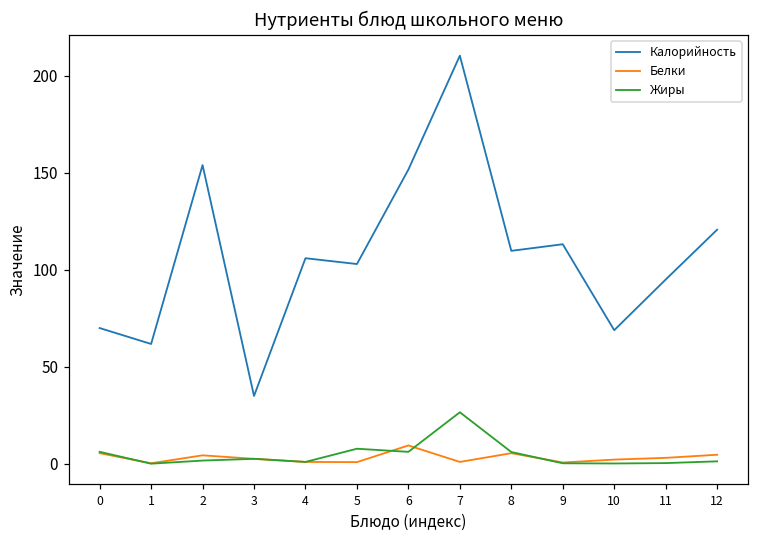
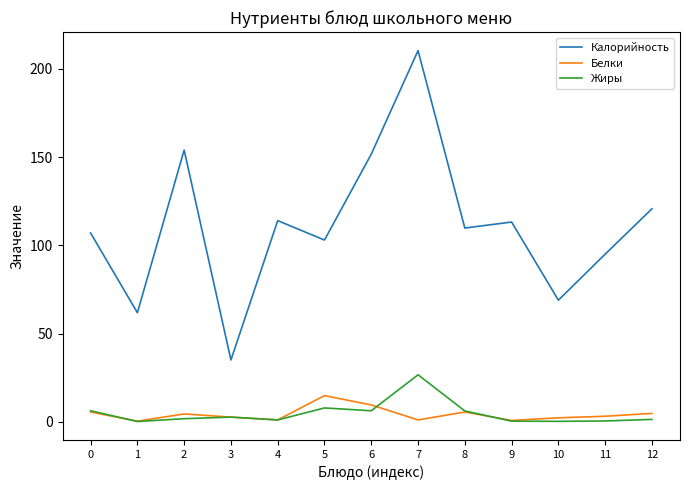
  {
    "Калорийность": {
-     "0": 70,
+     "0": 107,
      "1": 62,
      "2": 154,
      "3": 35,
-     "4": 106,
+     "4": 114,
      "5": 103,
      "6": 152,
      "7": 210,
      "8": 110,
      "9": 113,
      "10": 69,
      "11": 95,
      "12": 121
    },
    "Белки": {
      "2": 4,
-     "5": 1,
+     "5": 15,
      "6": 10,
      "7": 1,
      "10": 2,
      "11": 3,
      "12": 5
    },
    "Жиры": {
      "2": 2,
      "5": 8,
      "6": 6,
      "7": 27,
      "10": 0,
      "11": 0,
      "12": 1
    }
  }
